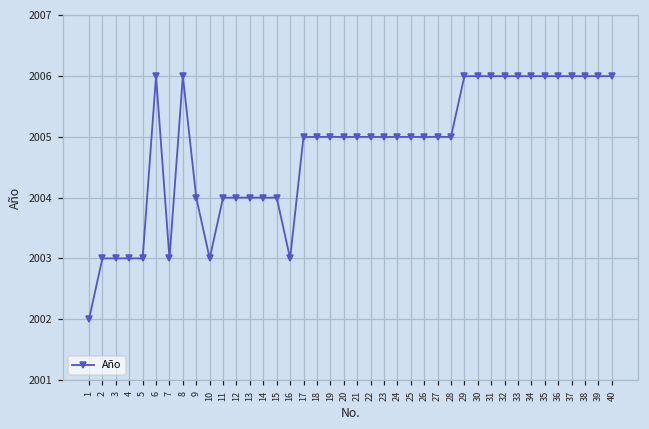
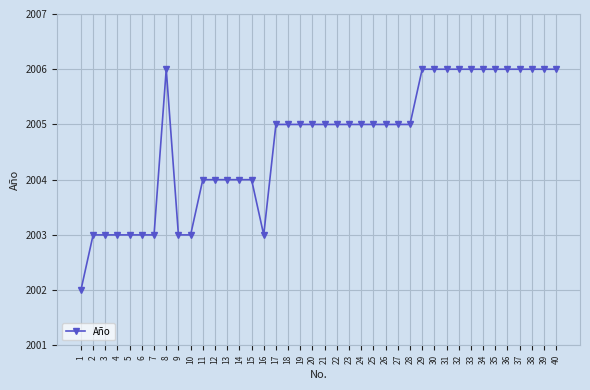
  {
    "1": 2002,
    "2": 2003,
    "3": 2003,
    "4": 2003,
    "5": 2003,
-   "6": 2006,
+   "6": 2003,
    "7": 2003,
    "8": 2006,
-   "9": 2004,
+   "9": 2003,
    "10": 2003,
    "11": 2004,
    "12": 2004,
    "13": 2004,
    "14": 2004,
    "15": 2004,
    "16": 2003,
    "17": 2005,
    "18": 2005,
    "19": 2005,
    "20": 2005,
    "21": 2005,
    "22": 2005,
    "23": 2005,
    "24": 2005,
    "25": 2005,
    "26": 2005,
    "27": 2005,
    "28": 2005,
    "29": 2006,
    "30": 2006,
    "31": 2006,
    "32": 2006,
    "33": 2006,
    "34": 2006,
    "35": 2006,
    "36": 2006,
    "37": 2006,
    "38": 2006,
    "39": 2006,
    "40": 2006
  }
